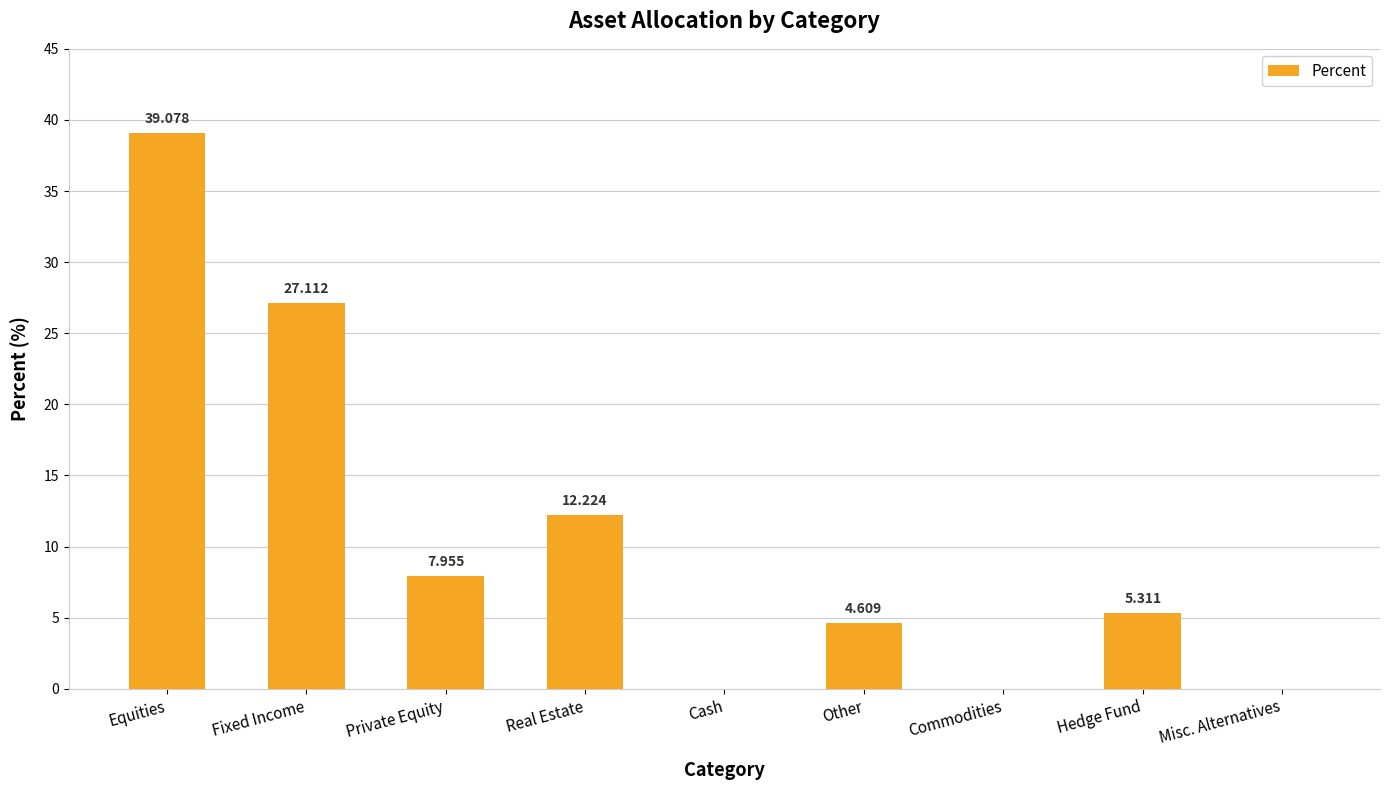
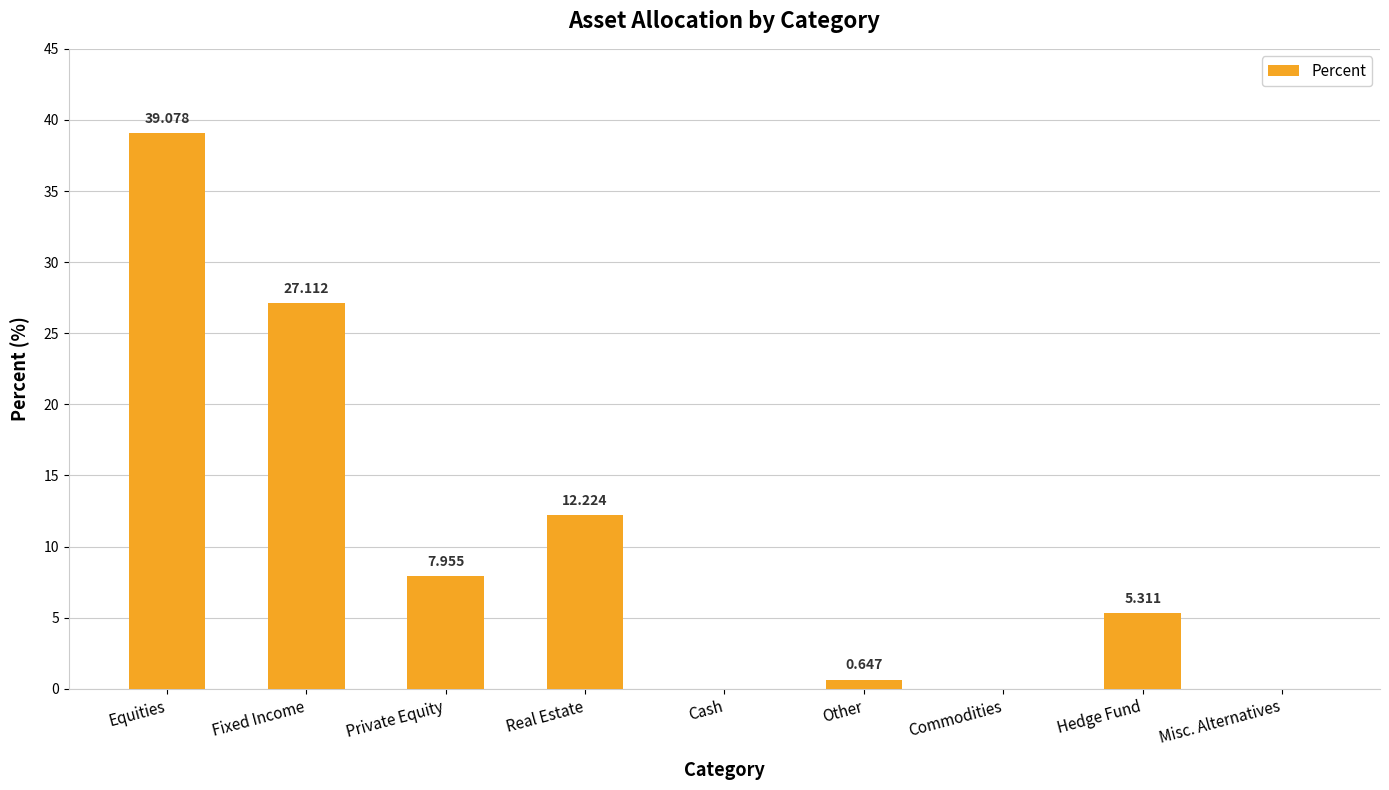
  {
    "Equities": 39.078,
    "Fixed Income": 27.112,
    "Private Equity": 7.955,
    "Real Estate": 12.224,
-   "Other": 4.609,
+   "Other": 0.647,
    "Hedge Fund": 5.311
  }
